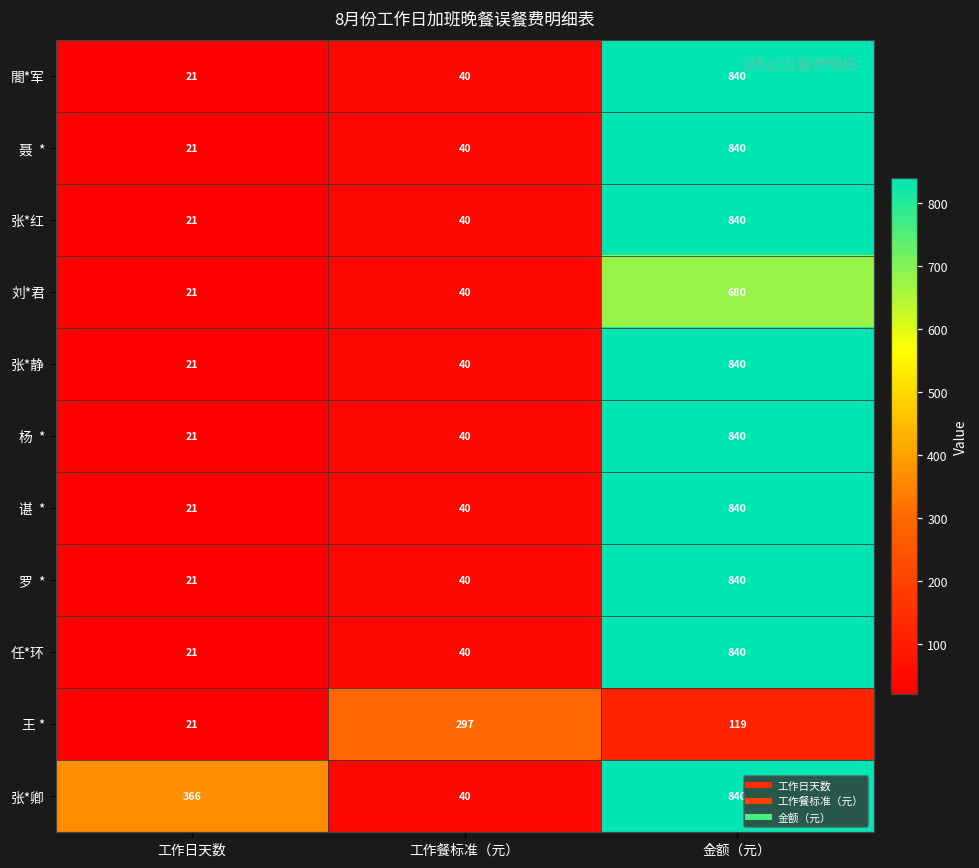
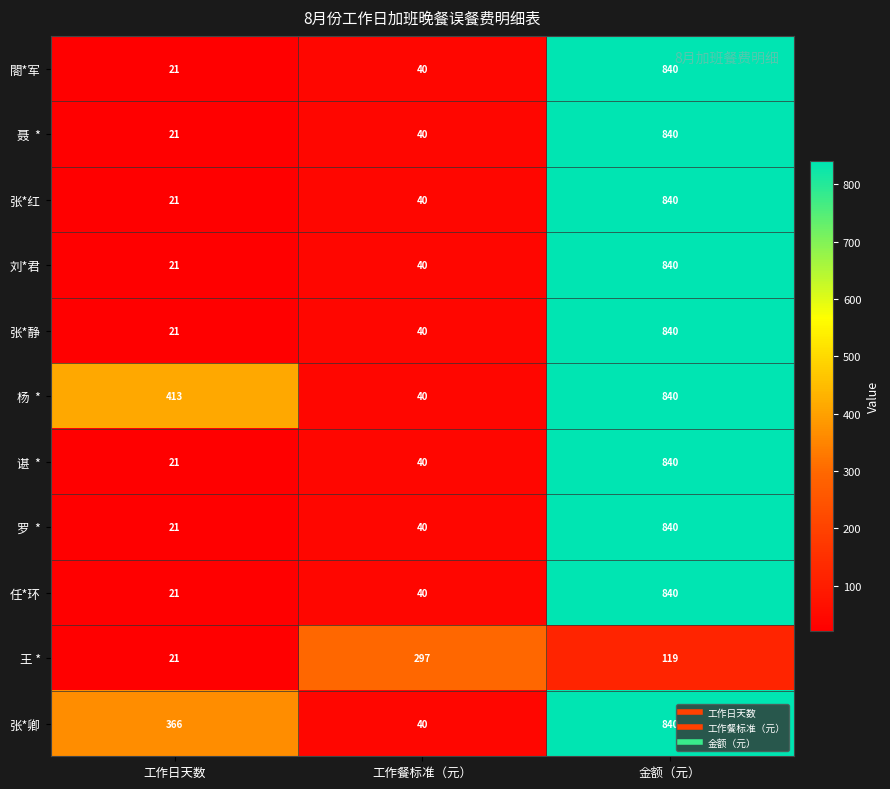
  {
    "閤*军": {
      "工作日天数": 21,
      "工作餐标准（元）": 40
    },
    "聂 *": {
      "工作日天数": 21,
      "工作餐标准（元）": 40,
      "金额（元）": 840
    },
    "张*红": {
      "工作日天数": 21,
      "工作餐标准（元）": 40,
      "金额（元）": 840
    },
    "刘*君": {
      "工作日天数": 21,
      "工作餐标准（元）": 40,
-     "金额（元）": 680
+     "金额（元）": 840
    },
    "张*静": {
      "工作日天数": 21,
      "工作餐标准（元）": 40,
      "金额（元）": 840
    },
    "杨 *": {
-     "工作日天数": 21,
+     "工作日天数": 413,
      "工作餐标准（元）": 40,
      "金额（元）": 840
    },
    "谌 *": {
      "工作日天数": 21,
      "工作餐标准（元）": 40,
      "金额（元）": 840
    },
    "罗 *": {
      "工作日天数": 21,
      "工作餐标准（元）": 40,
      "金额（元）": 840
    },
    "任*环": {
      "工作日天数": 21,
      "工作餐标准（元）": 40,
      "金额（元）": 840
    },
    "王 *": {
      "工作日天数": 21,
      "工作餐标准（元）": 297,
      "金额（元）": 119
    },
    "张*卿": {
      "工作日天数": 366,
      "工作餐标准（元）": 40
    }
  }
